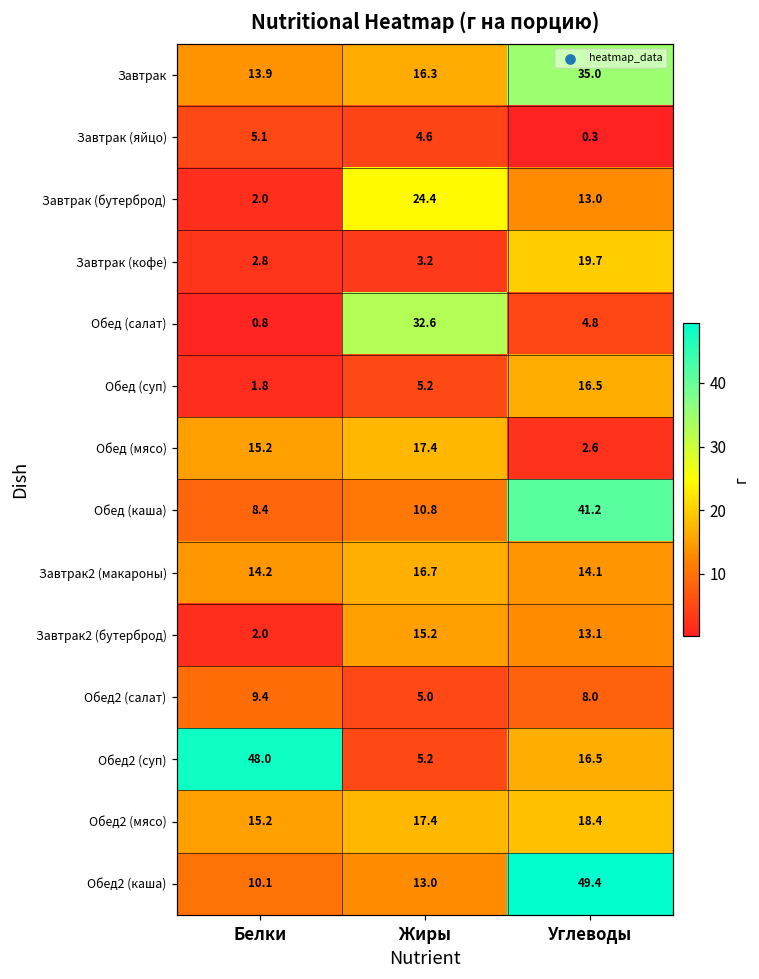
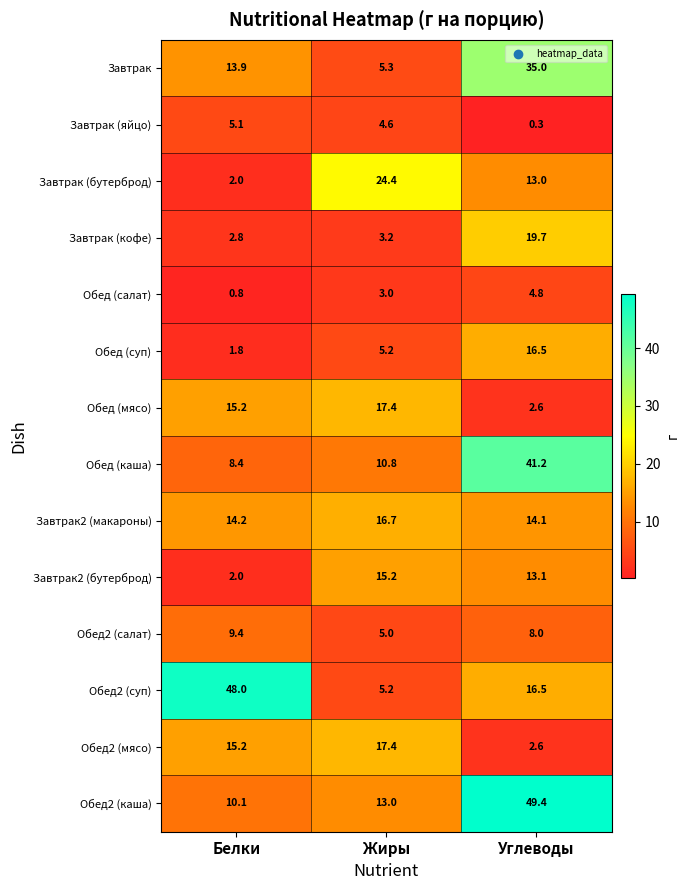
  {
    "Завтрак": {
      "Белки": 13.9,
-     "Жиры": 16.3,
+     "Жиры": 5.3,
      "Углеводы": 35.0
    },
    "Завтрак (яйцо)": {
      "Белки": 5.1,
      "Жиры": 4.6,
      "Углеводы": 0.3
    },
    "Завтрак (бутерброд)": {
      "Белки": 2.0,
      "Жиры": 24.4,
      "Углеводы": 13.0
    },
    "Завтрак (кофе)": {
      "Белки": 2.8,
      "Жиры": 3.2,
      "Углеводы": 19.7
    },
    "Обед (салат)": {
      "Белки": 0.8,
-     "Жиры": 32.6,
+     "Жиры": 3.0,
      "Углеводы": 4.8
    },
    "Обед (суп)": {
      "Белки": 1.8,
      "Жиры": 5.2,
      "Углеводы": 16.5
    },
    "Обед (мясо)": {
      "Белки": 15.2,
      "Жиры": 17.4,
      "Углеводы": 2.6
    },
    "Обед (каша)": {
      "Белки": 8.4,
      "Жиры": 10.8,
      "Углеводы": 41.2
    },
    "Завтрак2 (макароны)": {
      "Белки": 14.2,
      "Жиры": 16.7,
      "Углеводы": 14.1
    },
    "Завтрак2 (бутерброд)": {
      "Белки": 2.0,
      "Жиры": 15.2,
      "Углеводы": 13.1
    },
    "Обед2 (салат)": {
      "Белки": 9.4,
      "Жиры": 5.0,
      "Углеводы": 8.0
    },
    "Обед2 (суп)": {
      "Белки": 48.0,
      "Жиры": 5.2,
      "Углеводы": 16.5
    },
    "Обед2 (мясо)": {
      "Белки": 15.2,
      "Жиры": 17.4,
-     "Углеводы": 18.4
+     "Углеводы": 2.6
    },
    "Обед2 (каша)": {
      "Белки": 10.1,
      "Жиры": 13.0,
      "Углеводы": 49.4
    }
  }
